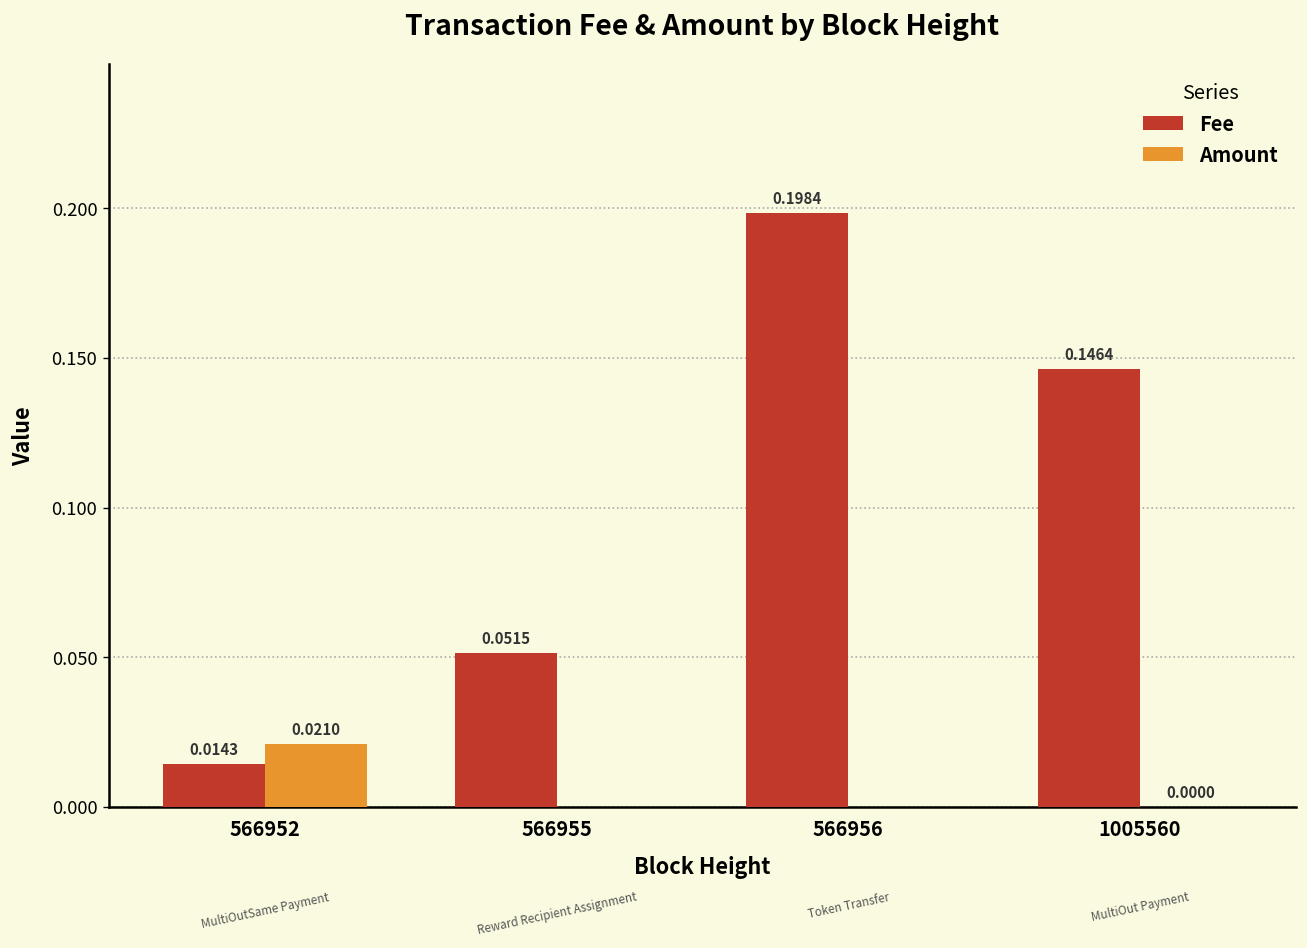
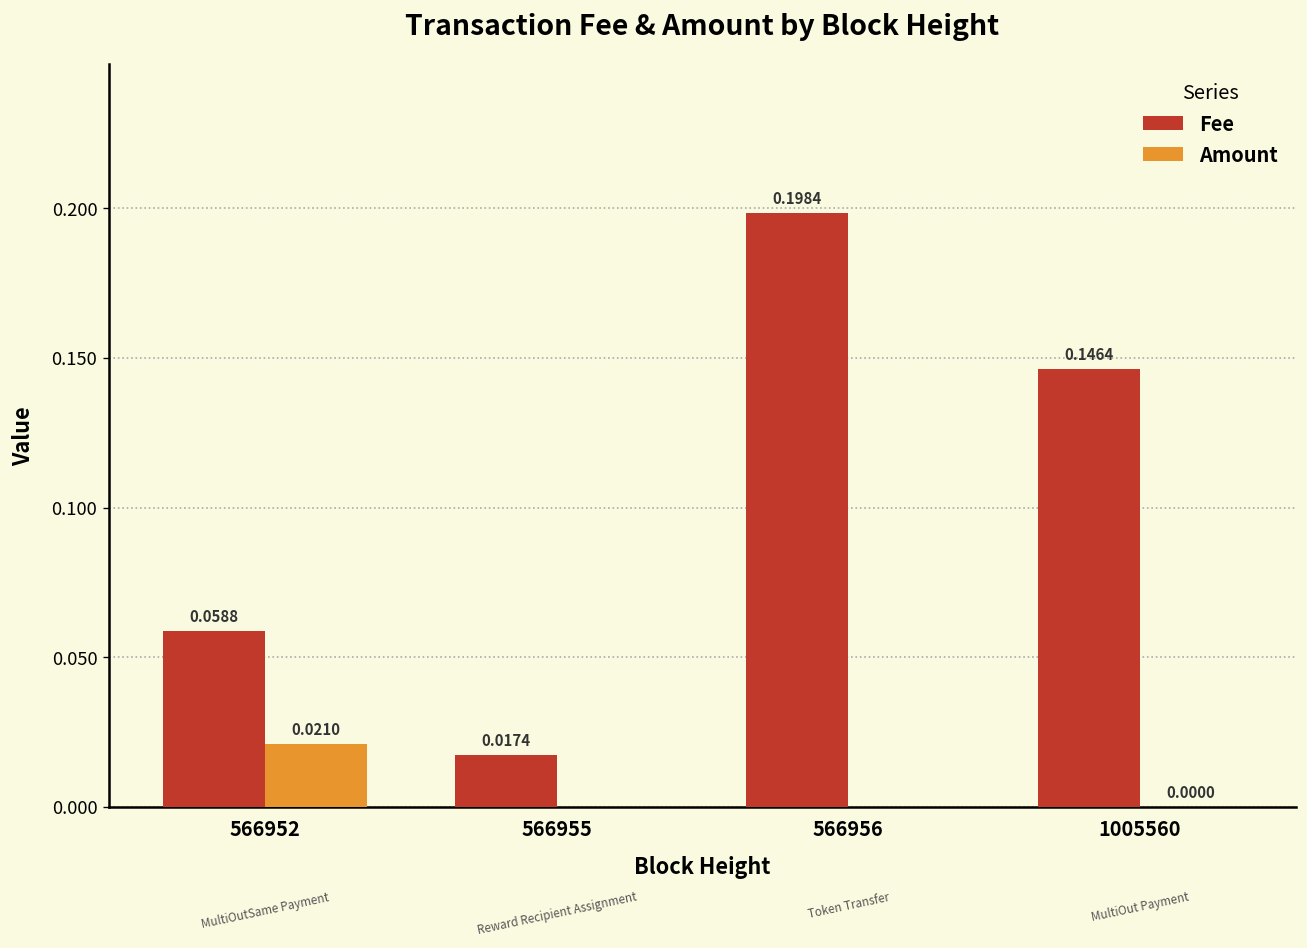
  {
    "Fee": {
-     "566952": 0.0143,
-     "566955": 0.0515,
+     "566952": 0.0588,
+     "566955": 0.0174,
      "566956": 0.1984,
      "1005560": 0.1464
    },
    "Amount": {
      "566952": 0.0210,
      "1005560": 0.0000
    }
  }
